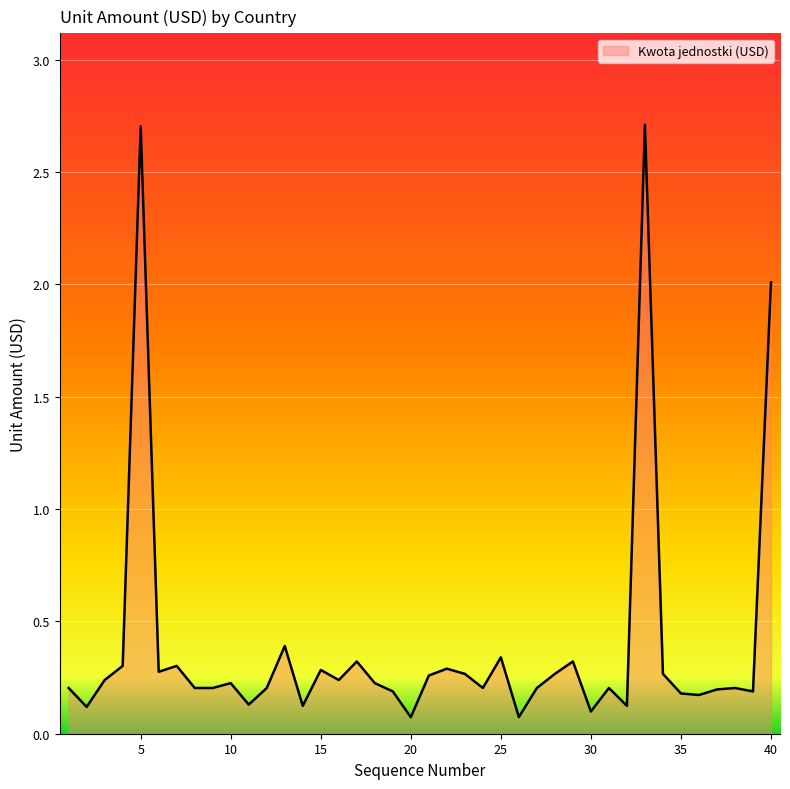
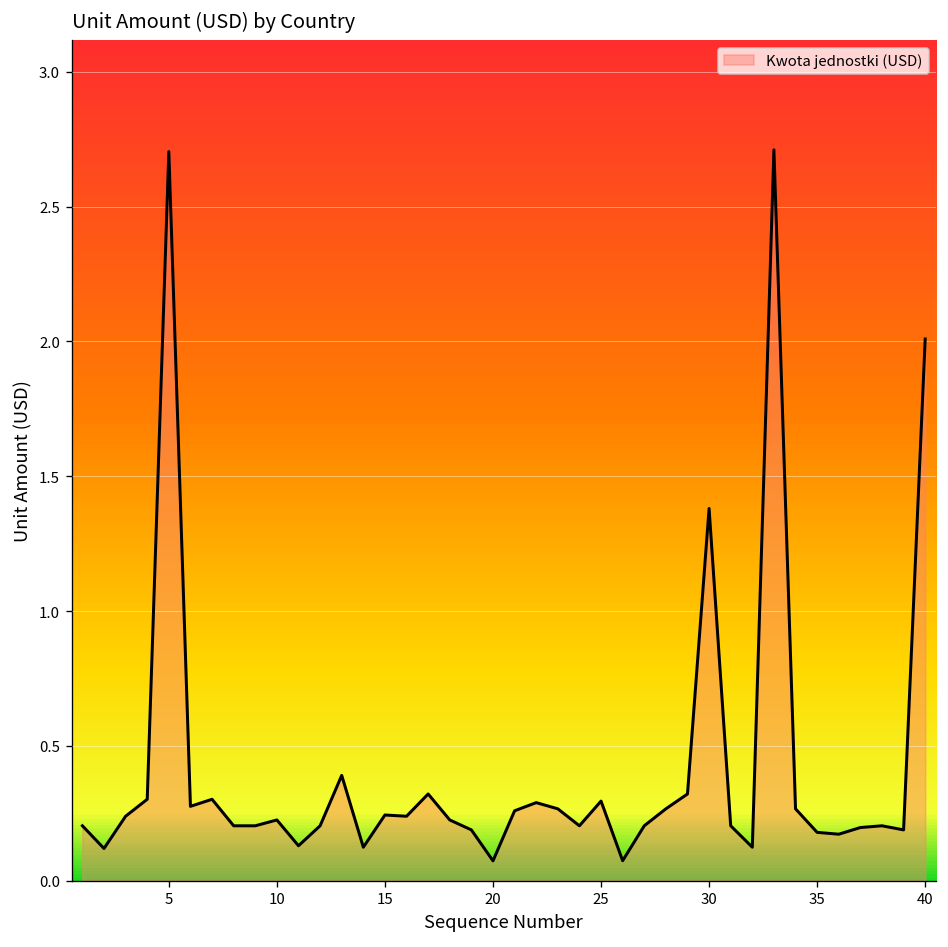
  {
    "5": 2.70,
    "10": 0.23,
-   "15": 0.28,
+   "15": 0.24,
    "20": 0.07,
-   "25": 0.34,
-   "30": 0.10,
+   "25": 0.30,
+   "30": 1.38,
    "35": 0.18,
    "40": 2.01
  }
